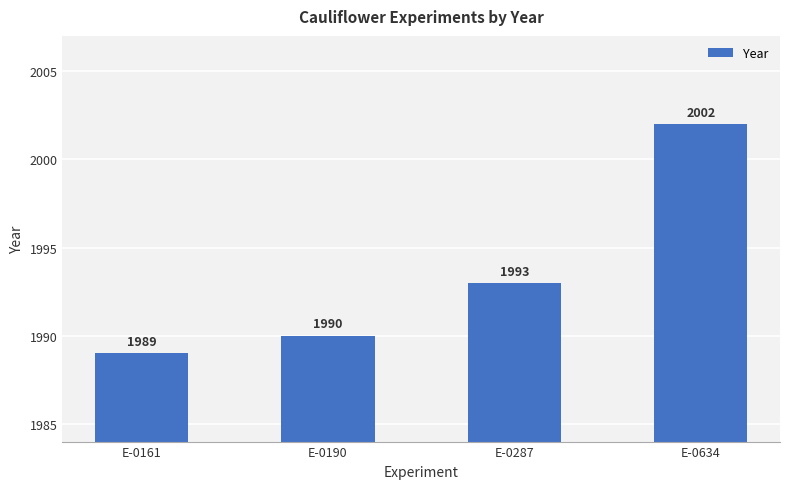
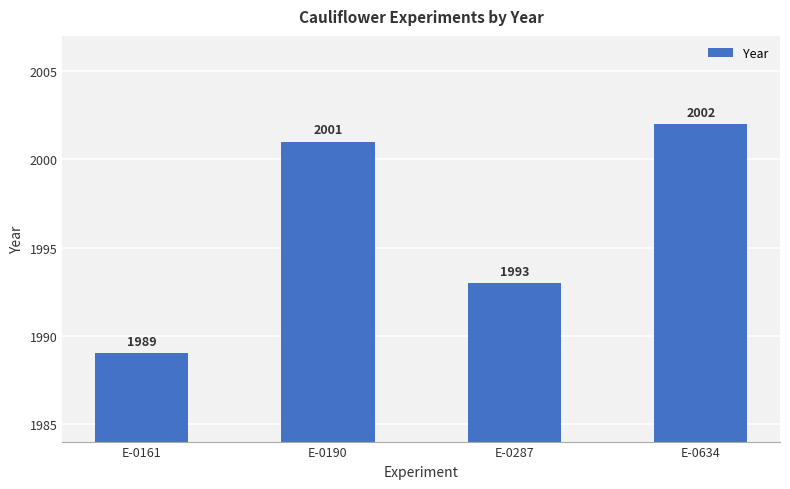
  {
    "E-0161": 1989,
-   "E-0190": 1990,
+   "E-0190": 2001,
    "E-0287": 1993,
    "E-0634": 2002
  }
